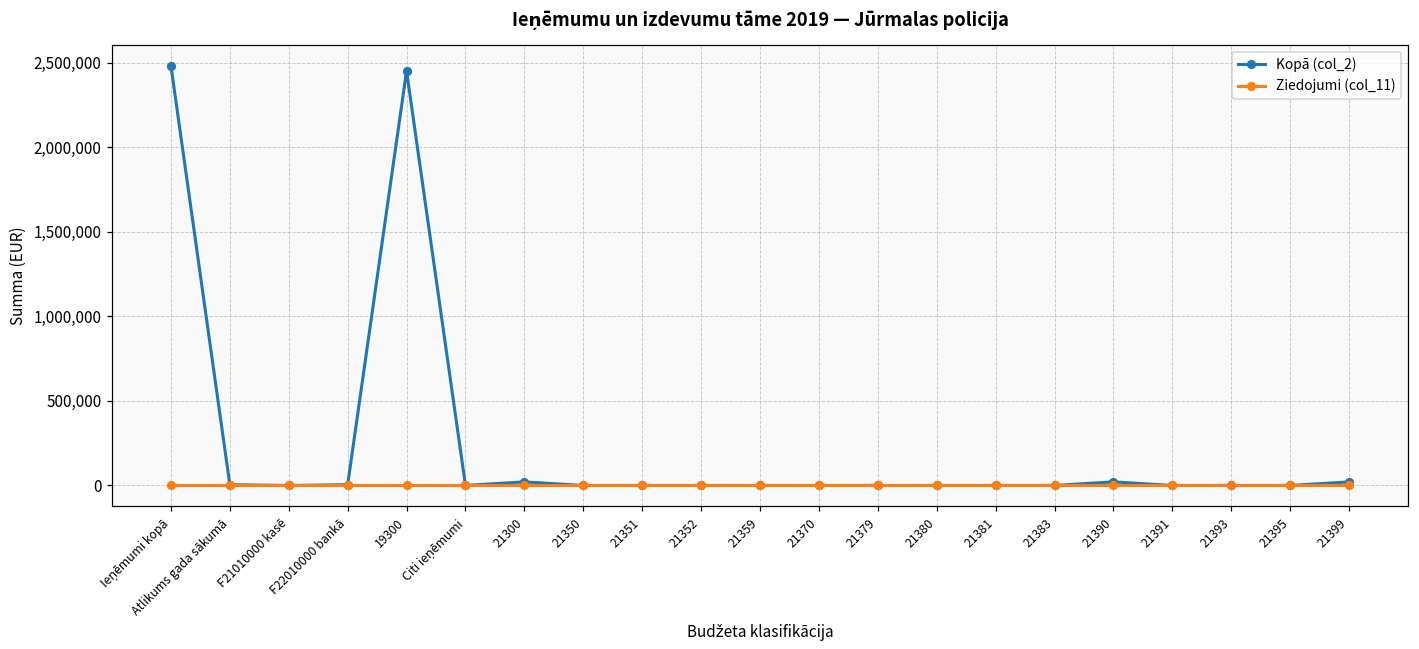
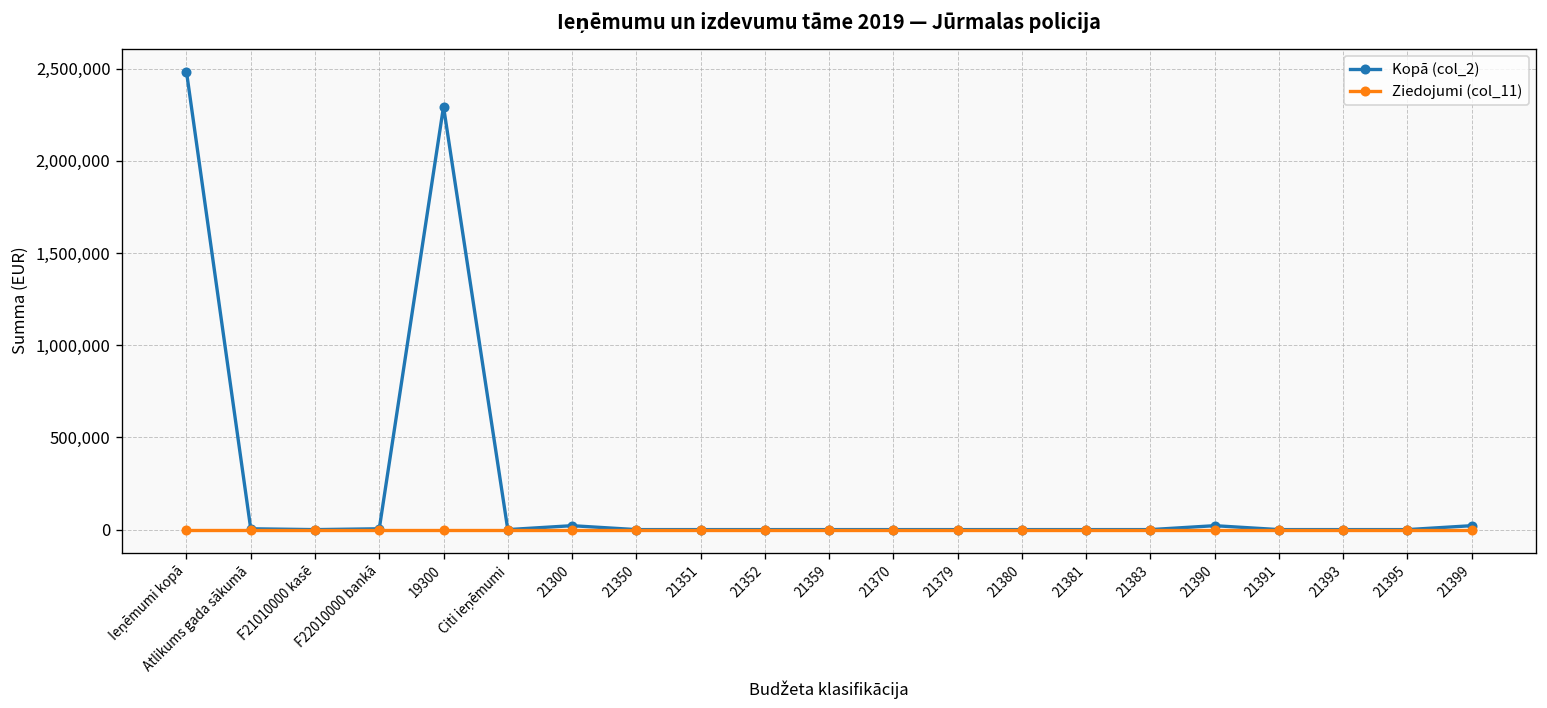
  {
    "Kopā (col_2)": {
      "Ieņēmumi kopā": "2,480,000",
-     "19300": "2,450,000",
+     "19300": "2,290,000",
      "21300": "20,000",
      "21390": "20,000",
      "21399": "20,000"
    },
    "Ziedojumi (col_11)": {
      "Ieņēmumi kopā": "0",
      "19300": "0",
      "21300": "0",
      "21390": "0",
      "21399": "0"
    }
  }
